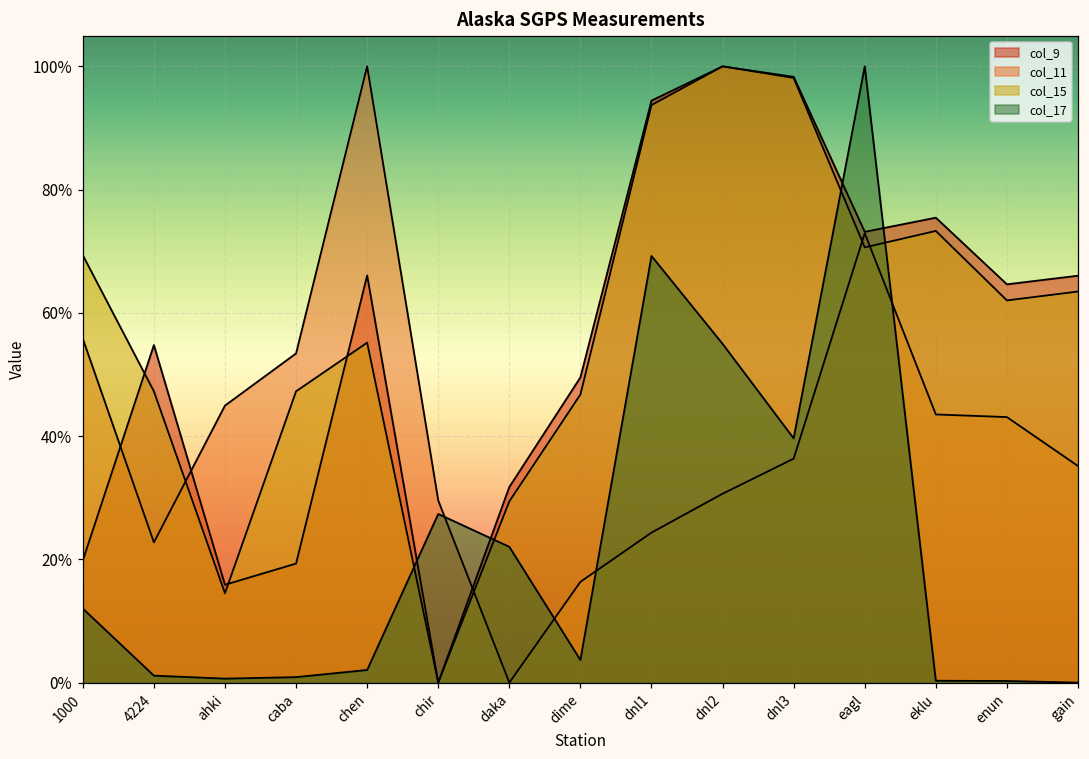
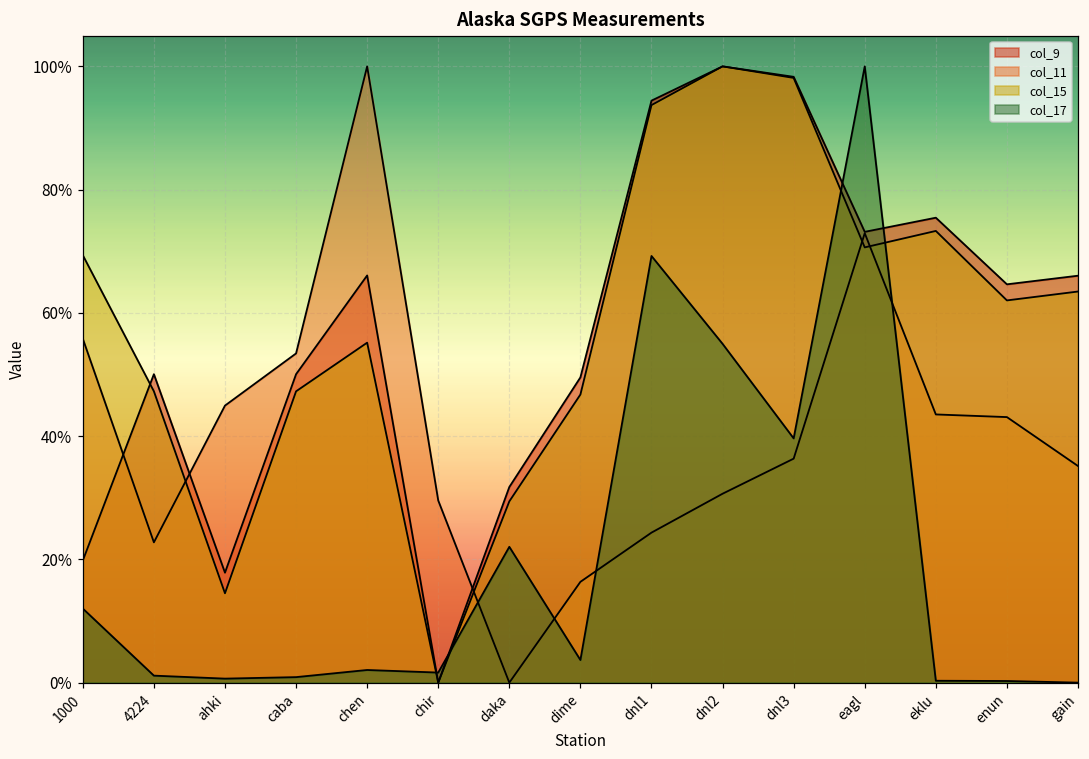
  {
    "col_9": {
      "1000": "20%",
-     "4224": "55%",
-     "ahki": "16%",
-     "caba": "19%",
+     "4224": "50%",
+     "ahki": "18%",
+     "caba": "50%",
      "chen": "66%",
      "daka": "32%",
      "dime": "50%",
      "dnl1": "94%",
      "eklu": "75%",
      "enun": "65%",
      "gain": "66%"
    },
    "col_17": {
      "1000": "12%",
      "4224": "1%",
      "ahki": "1%",
      "caba": "1%",
      "chen": "2%",
-     "chir": "27%",
+     "chir": "2%",
      "daka": "22%",
      "dime": "4%",
      "dnl1": "69%",
      "dnl2": "55%",
      "dnl3": "40%",
      "eagl": "100%",
      "eklu": "0%",
      "enun": "0%",
      "gain": "0%"
    }
  }
